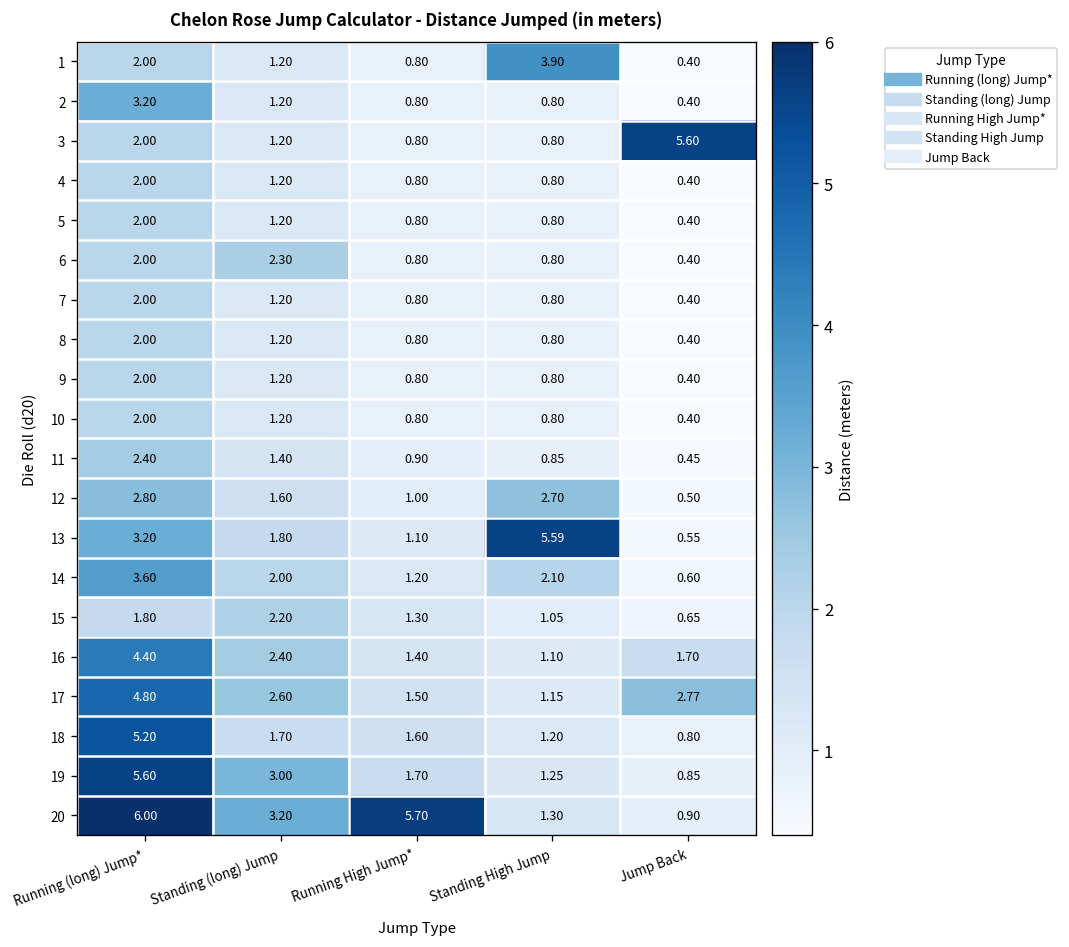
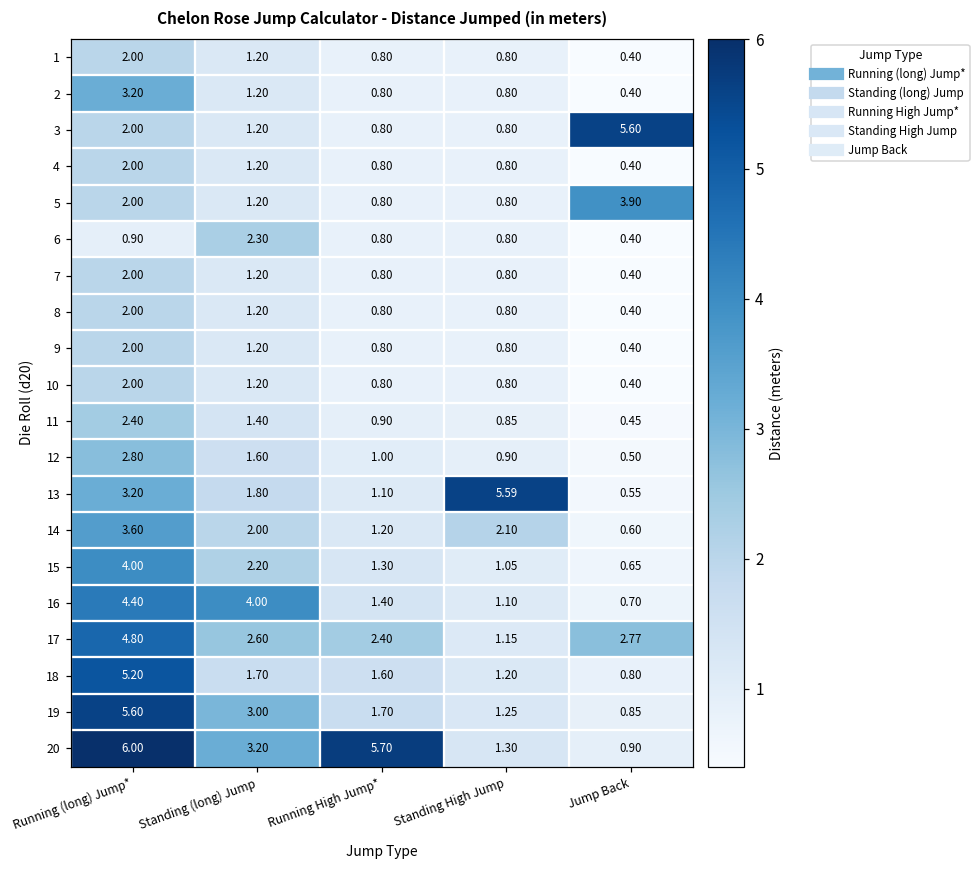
  {
    "1": {
      "Running (long) Jump*": 2.00,
      "Standing (long) Jump": 1.20,
      "Running High Jump*": 0.80,
-     "Standing High Jump": 3.90,
+     "Standing High Jump": 0.80,
      "Jump Back": 0.40
    },
    "2": {
      "Running (long) Jump*": 3.20,
      "Standing (long) Jump": 1.20,
      "Running High Jump*": 0.80,
      "Standing High Jump": 0.80,
      "Jump Back": 0.40
    },
    "3": {
      "Running (long) Jump*": 2.00,
      "Standing (long) Jump": 1.20,
      "Running High Jump*": 0.80,
      "Standing High Jump": 0.80,
      "Jump Back": 5.60
    },
    "4": {
      "Running (long) Jump*": 2.00,
      "Standing (long) Jump": 1.20,
      "Running High Jump*": 0.80,
      "Standing High Jump": 0.80,
      "Jump Back": 0.40
    },
    "5": {
      "Running (long) Jump*": 2.00,
      "Standing (long) Jump": 1.20,
      "Running High Jump*": 0.80,
      "Standing High Jump": 0.80,
-     "Jump Back": 0.40
+     "Jump Back": 3.90
    },
    "6": {
-     "Running (long) Jump*": 2.00,
+     "Running (long) Jump*": 0.90,
      "Standing (long) Jump": 2.30,
      "Running High Jump*": 0.80,
      "Standing High Jump": 0.80,
      "Jump Back": 0.40
    },
    "7": {
      "Running (long) Jump*": 2.00,
      "Standing (long) Jump": 1.20,
      "Running High Jump*": 0.80,
      "Standing High Jump": 0.80,
      "Jump Back": 0.40
    },
    "8": {
      "Running (long) Jump*": 2.00,
      "Standing (long) Jump": 1.20,
      "Running High Jump*": 0.80,
      "Standing High Jump": 0.80,
      "Jump Back": 0.40
    },
    "9": {
      "Running (long) Jump*": 2.00,
      "Standing (long) Jump": 1.20,
      "Running High Jump*": 0.80,
      "Standing High Jump": 0.80,
      "Jump Back": 0.40
    },
    "10": {
      "Running (long) Jump*": 2.00,
      "Standing (long) Jump": 1.20,
      "Running High Jump*": 0.80,
      "Standing High Jump": 0.80,
      "Jump Back": 0.40
    },
    "11": {
      "Running (long) Jump*": 2.40,
      "Standing (long) Jump": 1.40,
      "Running High Jump*": 0.90,
      "Standing High Jump": 0.85,
      "Jump Back": 0.45
    },
    "12": {
      "Running (long) Jump*": 2.80,
      "Standing (long) Jump": 1.60,
      "Running High Jump*": 1.00,
-     "Standing High Jump": 2.70,
+     "Standing High Jump": 0.90,
      "Jump Back": 0.50
    },
    "13": {
      "Running (long) Jump*": 3.20,
      "Standing (long) Jump": 1.80,
      "Running High Jump*": 1.10,
      "Standing High Jump": 5.59,
      "Jump Back": 0.55
    },
    "14": {
      "Running (long) Jump*": 3.60,
      "Standing (long) Jump": 2.00,
      "Running High Jump*": 1.20,
      "Standing High Jump": 2.10,
      "Jump Back": 0.60
    },
    "15": {
-     "Running (long) Jump*": 1.80,
+     "Running (long) Jump*": 4.00,
      "Standing (long) Jump": 2.20,
      "Running High Jump*": 1.30,
      "Standing High Jump": 1.05,
      "Jump Back": 0.65
    },
    "16": {
      "Running (long) Jump*": 4.40,
-     "Standing (long) Jump": 2.40,
+     "Standing (long) Jump": 4.00,
      "Running High Jump*": 1.40,
      "Standing High Jump": 1.10,
-     "Jump Back": 1.70
+     "Jump Back": 0.70
    },
    "17": {
      "Running (long) Jump*": 4.80,
      "Standing (long) Jump": 2.60,
-     "Running High Jump*": 1.50,
+     "Running High Jump*": 2.40,
      "Standing High Jump": 1.15,
      "Jump Back": 2.77
    },
    "18": {
      "Running (long) Jump*": 5.20,
      "Standing (long) Jump": 1.70,
      "Running High Jump*": 1.60,
      "Standing High Jump": 1.20,
      "Jump Back": 0.80
    },
    "19": {
      "Running (long) Jump*": 5.60,
      "Standing (long) Jump": 3.00,
      "Running High Jump*": 1.70,
      "Standing High Jump": 1.25,
      "Jump Back": 0.85
    },
    "20": {
      "Running (long) Jump*": 6.00,
      "Standing (long) Jump": 3.20,
      "Running High Jump*": 5.70,
      "Standing High Jump": 1.30,
      "Jump Back": 0.90
    }
  }
